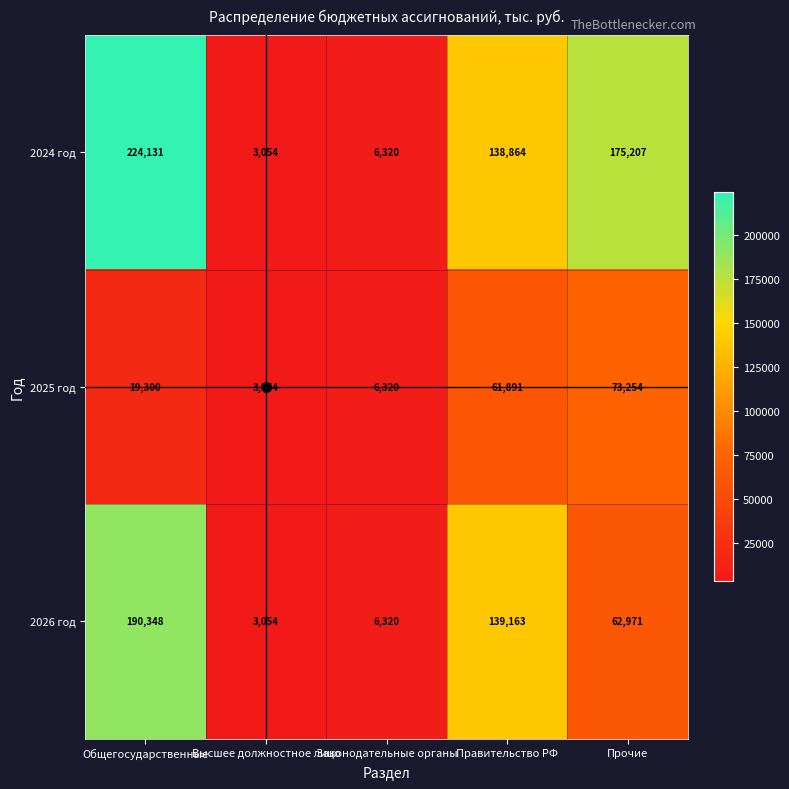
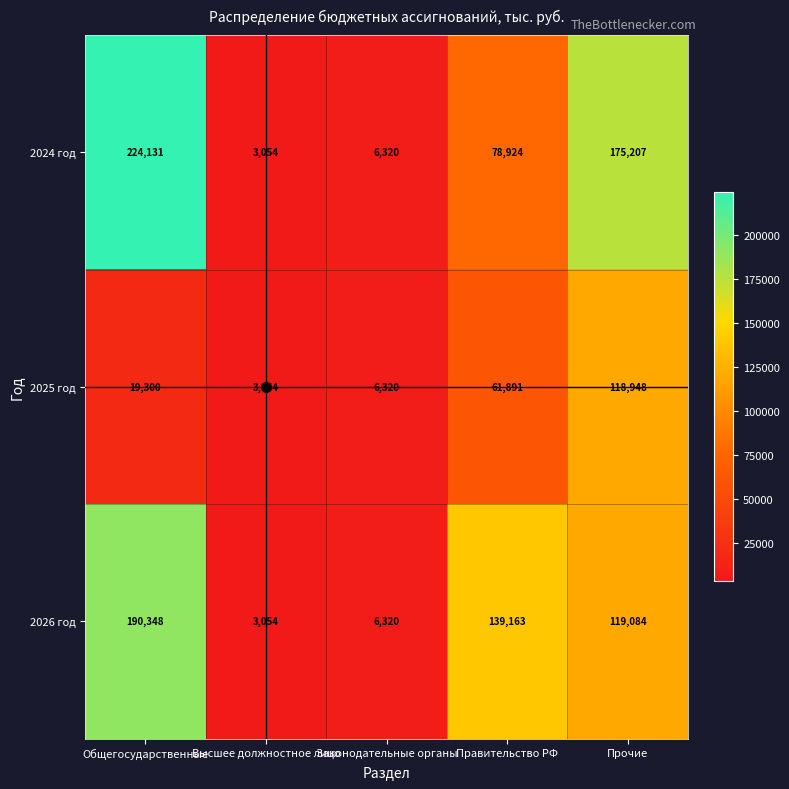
  {
    "2024 год": {
      "Общегосударственные": "224,131",
-     "Правительство РФ": "138,864",
+     "Правительство РФ": "78,924",
      "Прочие": "175,207"
    },
    "2025 год": {
      "Общегосударственные": "19,300",
      "Правительство РФ": "61,891",
-     "Прочие": "73,254"
+     "Прочие": "118,948"
    },
    "2026 год": {
      "Общегосударственные": "190,348",
      "Правительство РФ": "139,163",
-     "Прочие": "62,971"
+     "Прочие": "119,084"
    }
  }
